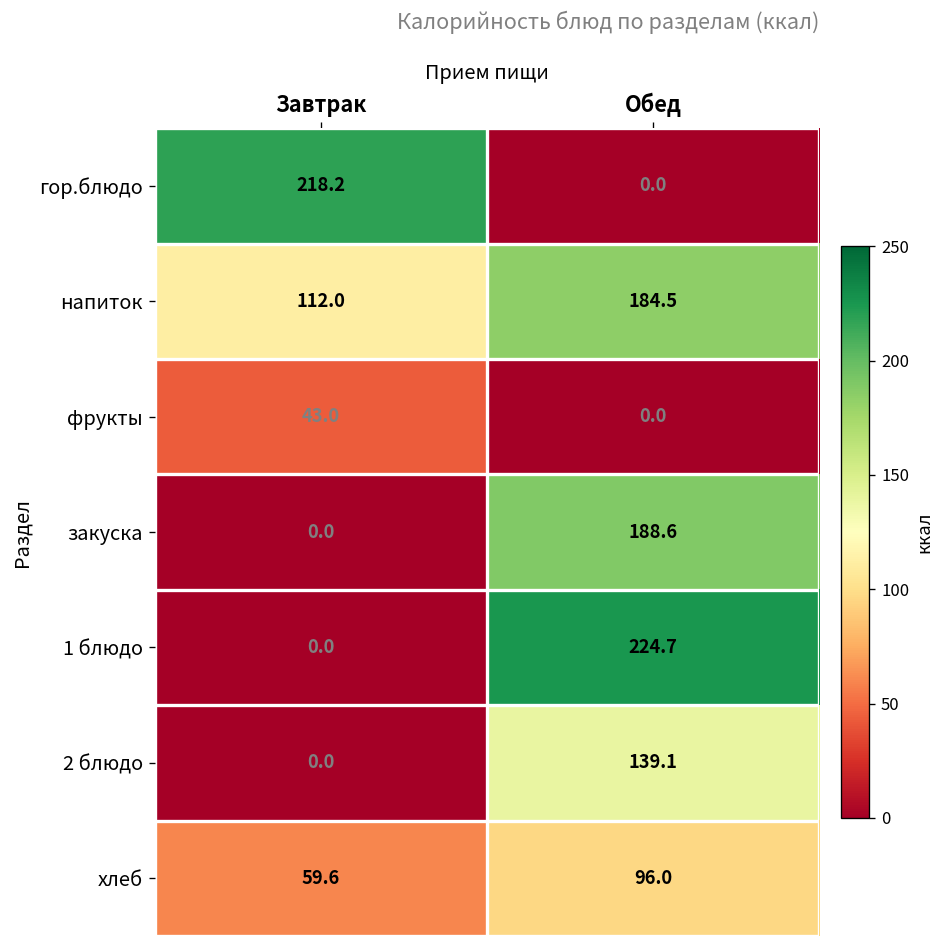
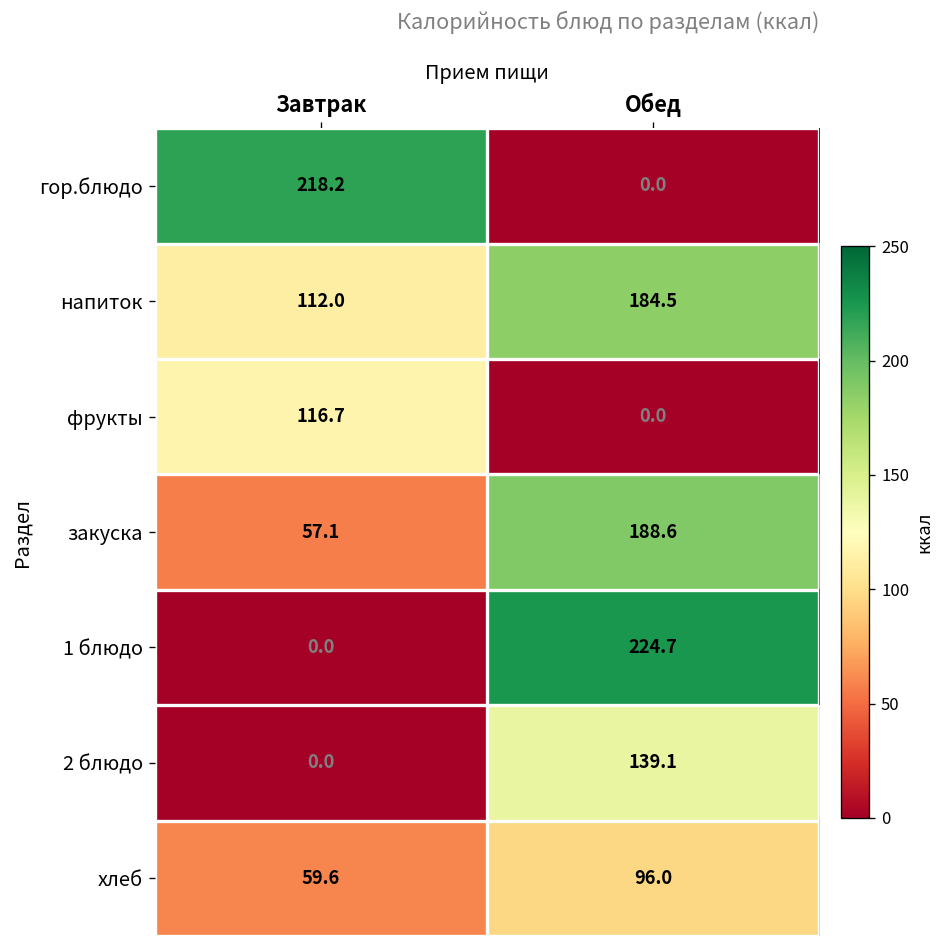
  {
    "гор.блюдо": {
      "Завтрак": 218.2,
      "Обед": 0.0
    },
    "напиток": {
      "Завтрак": 112.0,
      "Обед": 184.5
    },
    "фрукты": {
-     "Завтрак": 43.0,
+     "Завтрак": 116.7,
      "Обед": 0.0
    },
    "закуска": {
-     "Завтрак": 0.0,
+     "Завтрак": 57.1,
      "Обед": 188.6
    },
    "1 блюдо": {
      "Завтрак": 0.0,
      "Обед": 224.7
    },
    "2 блюдо": {
      "Завтрак": 0.0,
      "Обед": 139.1
    },
    "хлеб": {
      "Завтрак": 59.6,
      "Обед": 96.0
    }
  }
